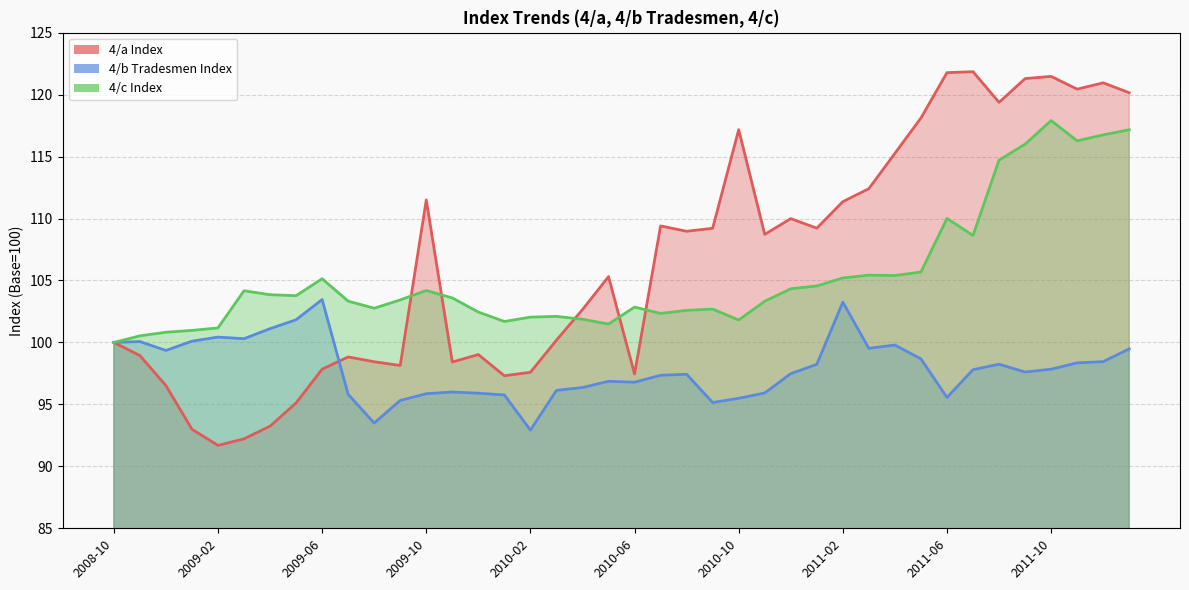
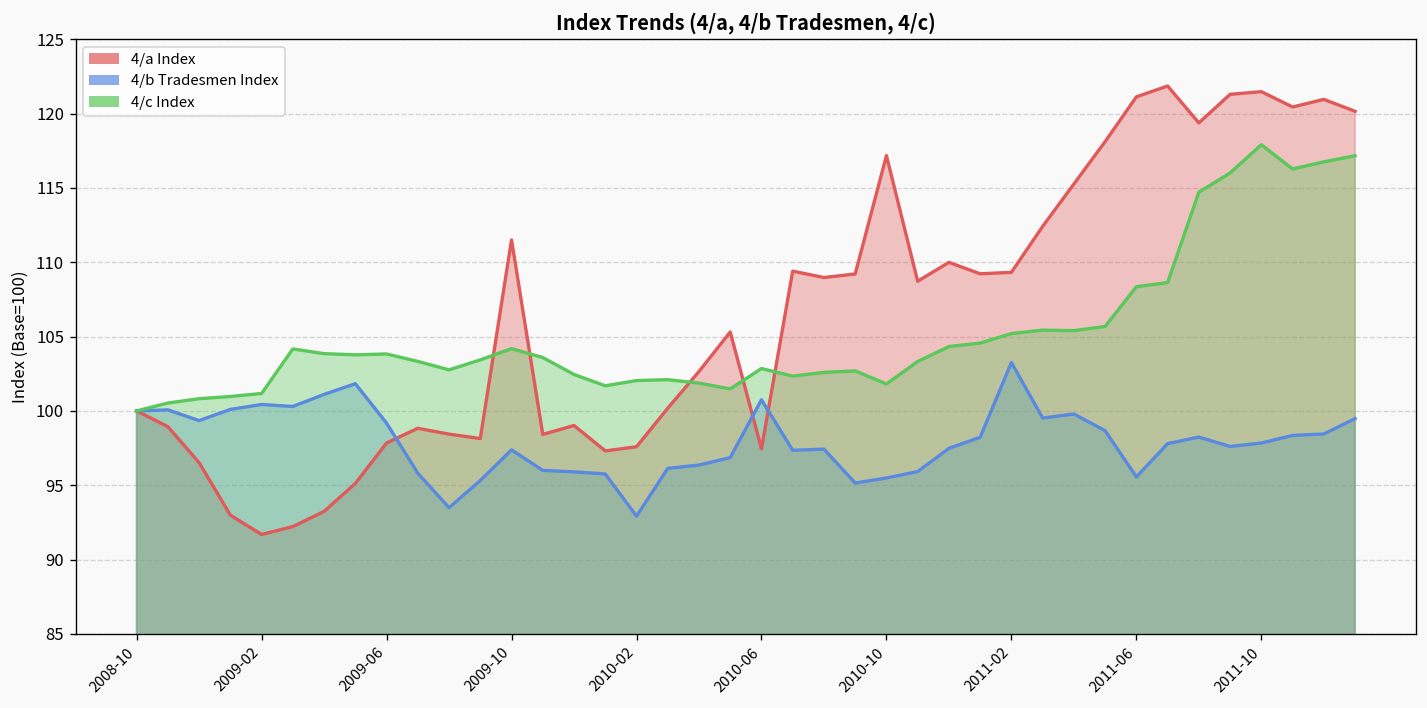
  {
    "4/a Index": {
      "2009-02": 91.7,
      "2009-06": 97.8,
      "2009-10": 111.5,
      "2010-02": 97.6,
      "2010-06": 97.5,
      "2010-10": 117.2,
-     "2011-02": 111.4,
-     "2011-06": 121.8,
+     "2011-02": 109.3,
+     "2011-06": 121.1,
      "2011-10": 121.5
    },
    "4/b Tradesmen Index": {
      "2009-02": 100.4,
-     "2009-06": 103.5,
-     "2009-10": 95.9,
+     "2009-06": 99.2,
+     "2009-10": 97.4,
      "2010-02": 92.9,
-     "2010-06": 96.8,
+     "2010-06": 100.8,
      "2010-10": 95.5,
      "2011-02": 103.3,
      "2011-06": 95.6,
      "2011-10": 97.8
    },
    "4/c Index": {
      "2009-02": 101.2,
-     "2009-06": 105.1,
+     "2009-06": 103.8,
      "2009-10": 104.2,
      "2010-02": 102.0,
      "2010-06": 102.9,
      "2010-10": 101.8,
      "2011-02": 105.2,
-     "2011-06": 110.0,
+     "2011-06": 108.4,
      "2011-10": 117.9
    }
  }
